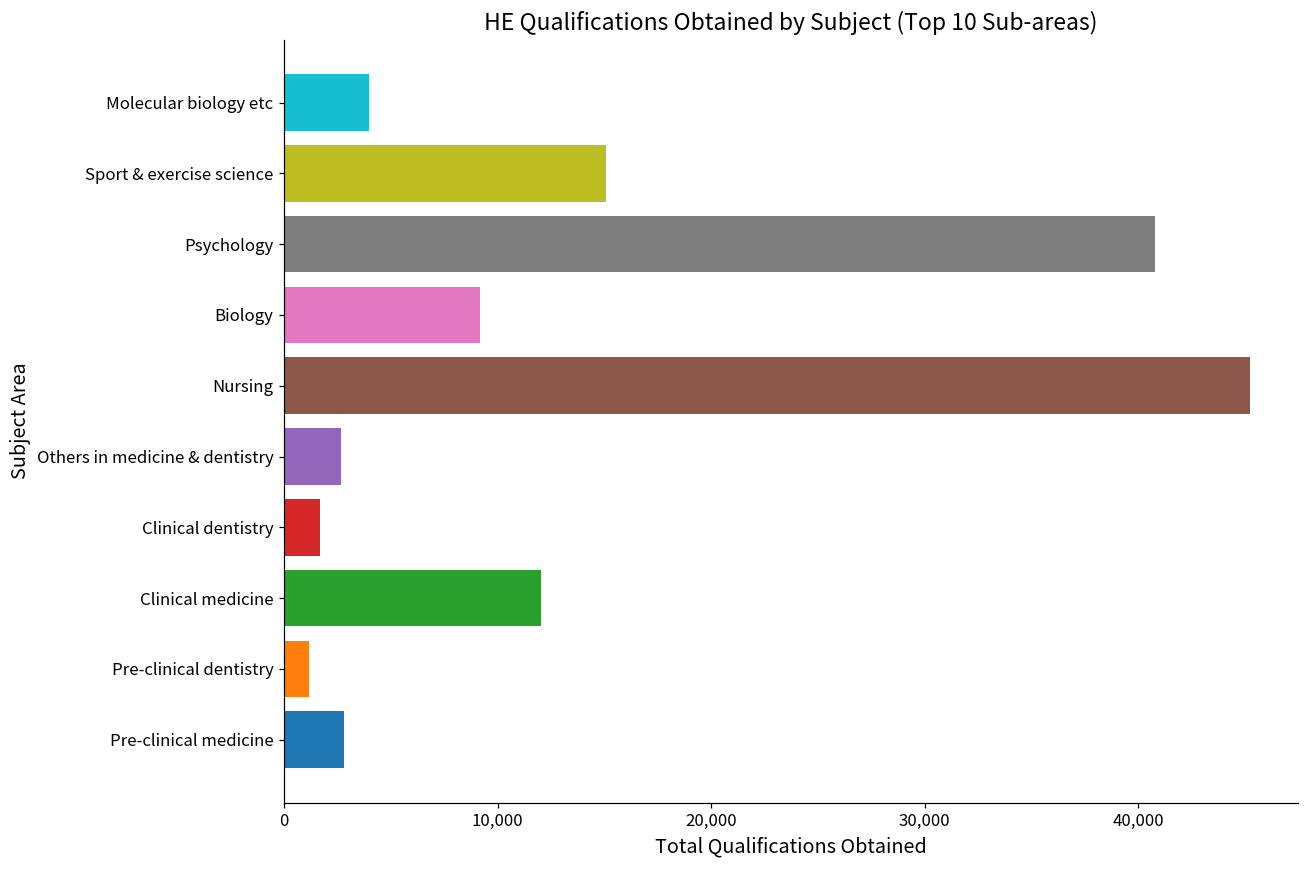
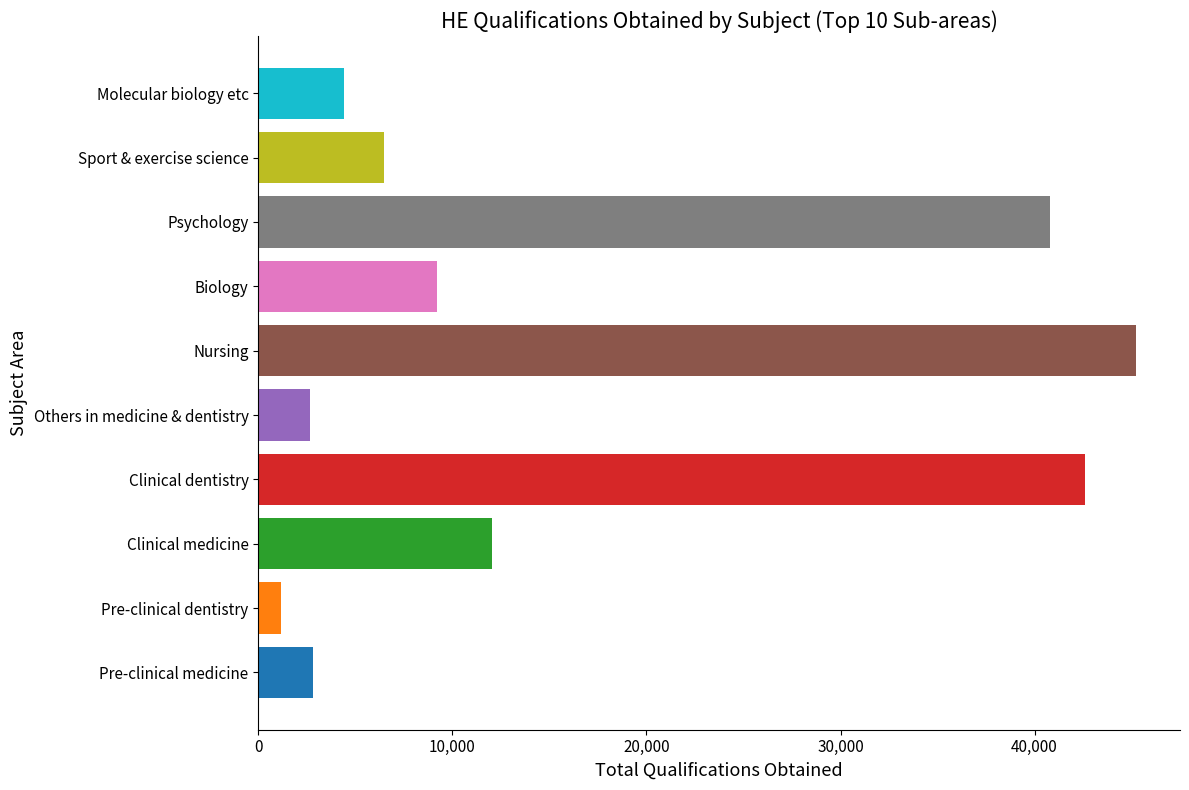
  {
-   "Molecular biology etc": "4,000",
-   "Sport & exercise science": "15,100",
+   "Molecular biology etc": "4,400",
+   "Sport & exercise science": "6,500",
    "Psychology": "40,800",
    "Biology": "9,200",
    "Nursing": "45,200",
    "Others in medicine & dentistry": "2,600",
-   "Clinical dentistry": "1,700",
+   "Clinical dentistry": "42,600",
    "Clinical medicine": "12,100",
    "Pre-clinical dentistry": "1,200",
    "Pre-clinical medicine": "2,800"
  }
